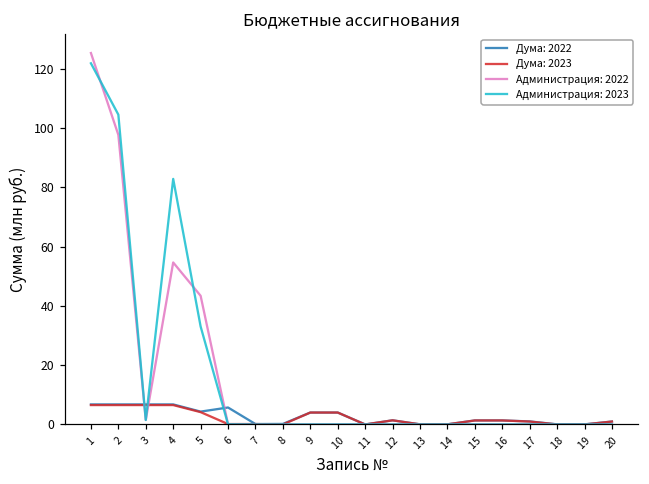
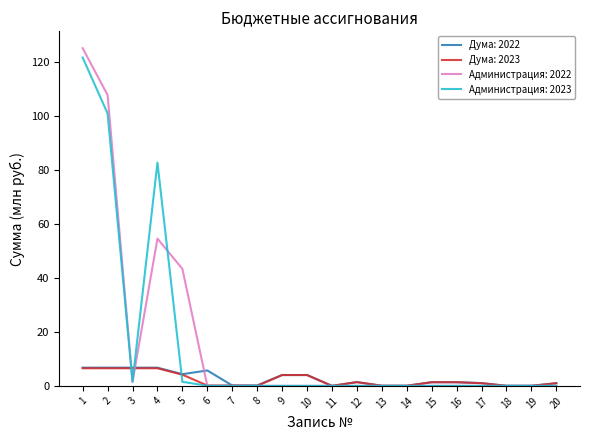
  {
    "Дума: 2022": {
      "6": 6
    },
    "Администрация: 2022": {
      "1": 125,
-     "2": 98,
+     "2": 108,
      "4": 55,
      "5": 43
    },
    "Администрация: 2023": {
      "1": 122,
-     "2": 104,
+     "2": 101,
      "4": 83,
-     "5": 33
+     "5": 2
    }
  }
